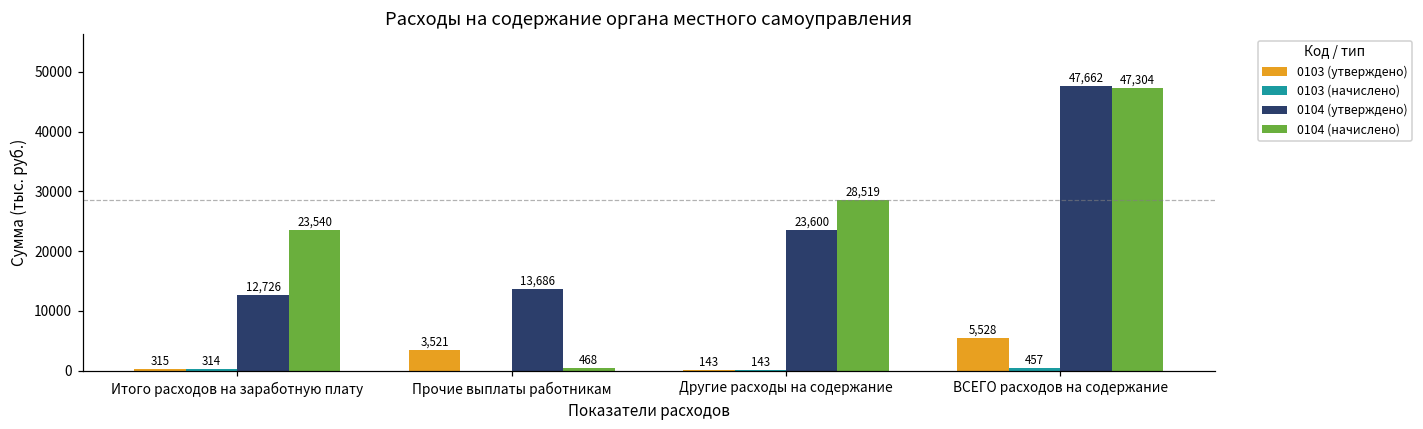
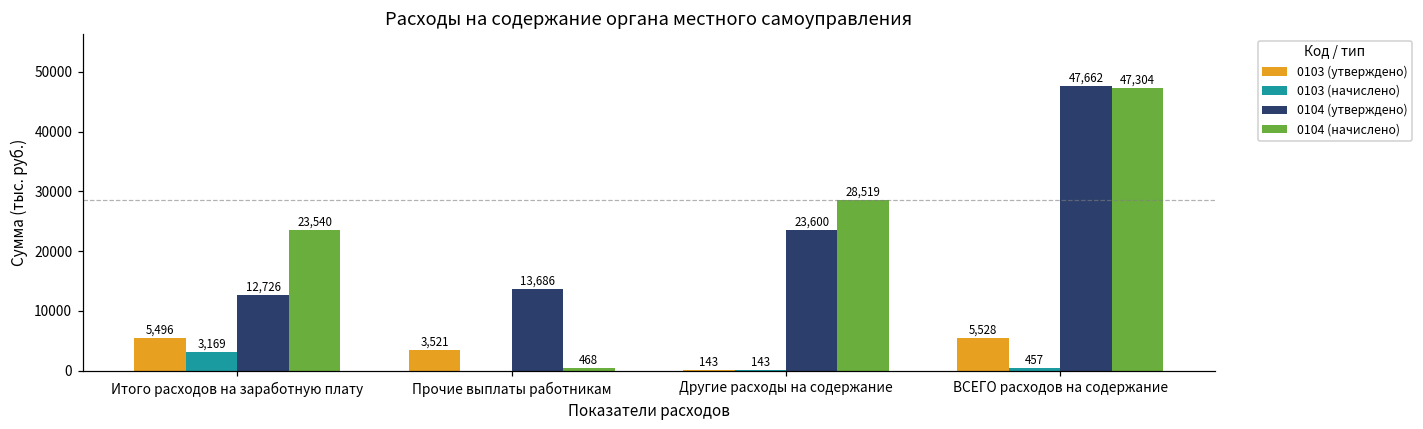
  {
    "0103 (утверждено)": {
-     "Итого расходов на заработную плату": "315",
+     "Итого расходов на заработную плату": "5,496",
      "Прочие выплаты работникам": "3,521",
      "Другие расходы на содержание": "143",
      "ВСЕГО расходов на содержание": "5,528"
    },
    "0103 (начислено)": {
-     "Итого расходов на заработную плату": "314",
+     "Итого расходов на заработную плату": "3,169",
      "Другие расходы на содержание": "143",
      "ВСЕГО расходов на содержание": "457"
    },
    "0104 (утверждено)": {
      "Итого расходов на заработную плату": "12,726",
      "Прочие выплаты работникам": "13,686",
      "Другие расходы на содержание": "23,600",
      "ВСЕГО расходов на содержание": "47,662"
    },
    "0104 (начислено)": {
      "Итого расходов на заработную плату": "23,540",
      "Прочие выплаты работникам": "468",
      "Другие расходы на содержание": "28,519",
      "ВСЕГО расходов на содержание": "47,304"
    }
  }
